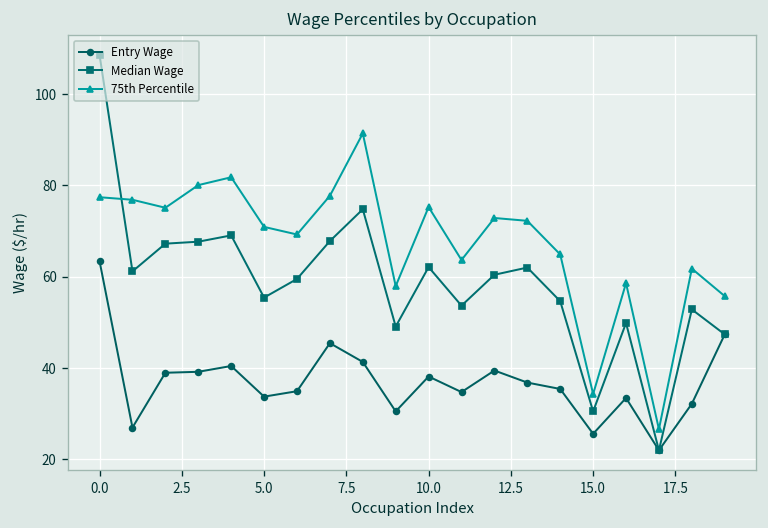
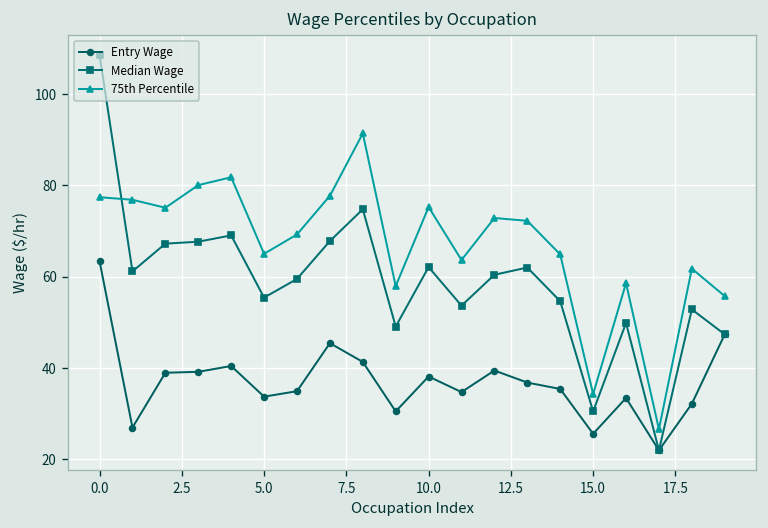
  {
    "75th Percentile": {
      "0.0": 77,
-     "5.0": 71,
+     "5.0": 65,
      "10.0": 75,
      "15.0": 34
    }
  }
